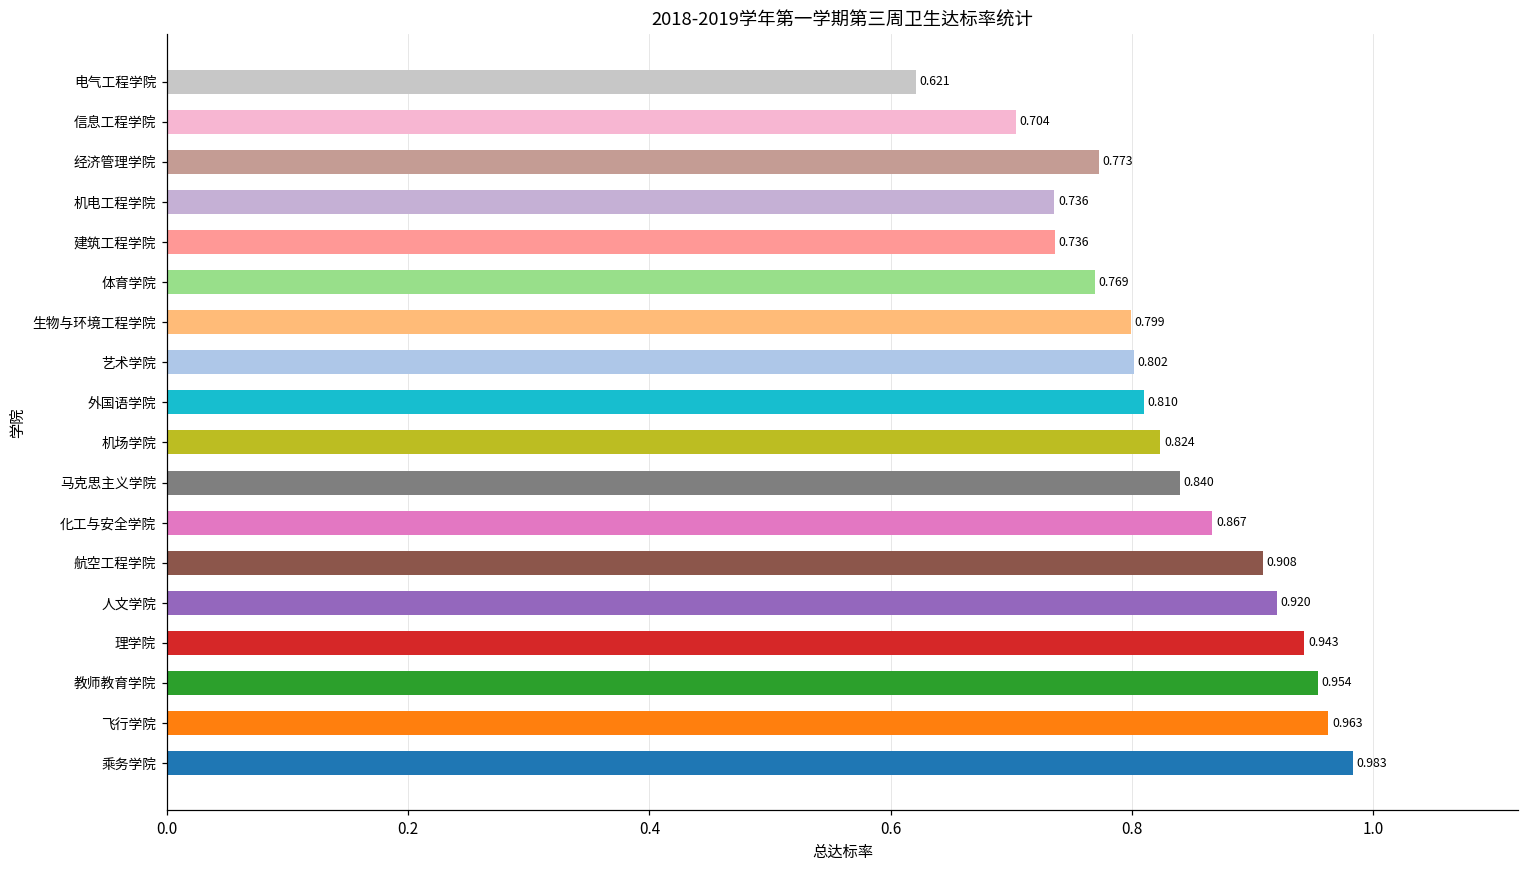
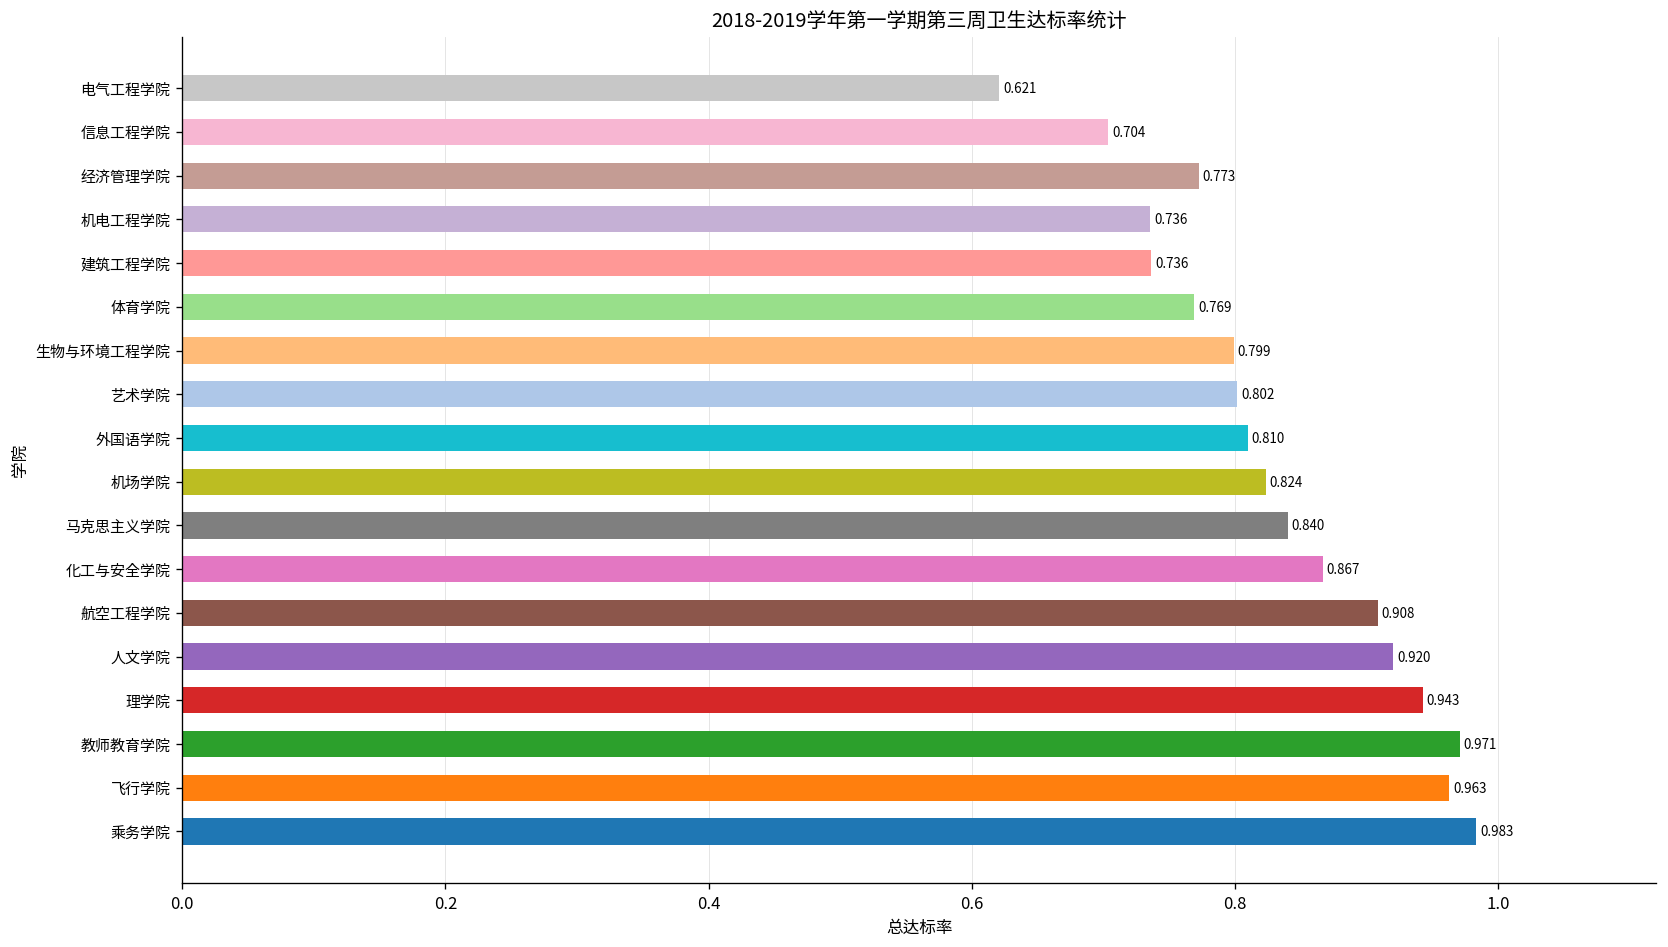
  {
    "电气工程学院": 0.621,
    "信息工程学院": 0.704,
    "经济管理学院": 0.773,
    "机电工程学院": 0.736,
    "建筑工程学院": 0.736,
    "体育学院": 0.769,
    "生物与环境工程学院": 0.799,
    "艺术学院": 0.802,
    "外国语学院": 0.810,
    "机场学院": 0.824,
    "马克思主义学院": 0.840,
    "化工与安全学院": 0.867,
    "航空工程学院": 0.908,
    "人文学院": 0.920,
    "理学院": 0.943,
-   "教师教育学院": 0.954,
+   "教师教育学院": 0.971,
    "飞行学院": 0.963,
    "乘务学院": 0.983
  }
